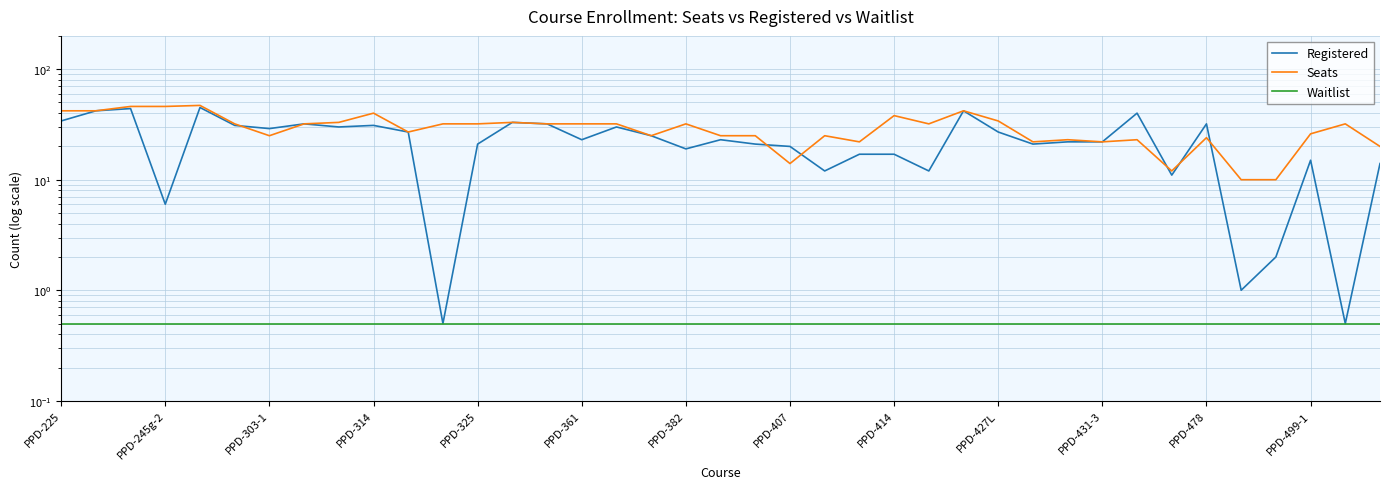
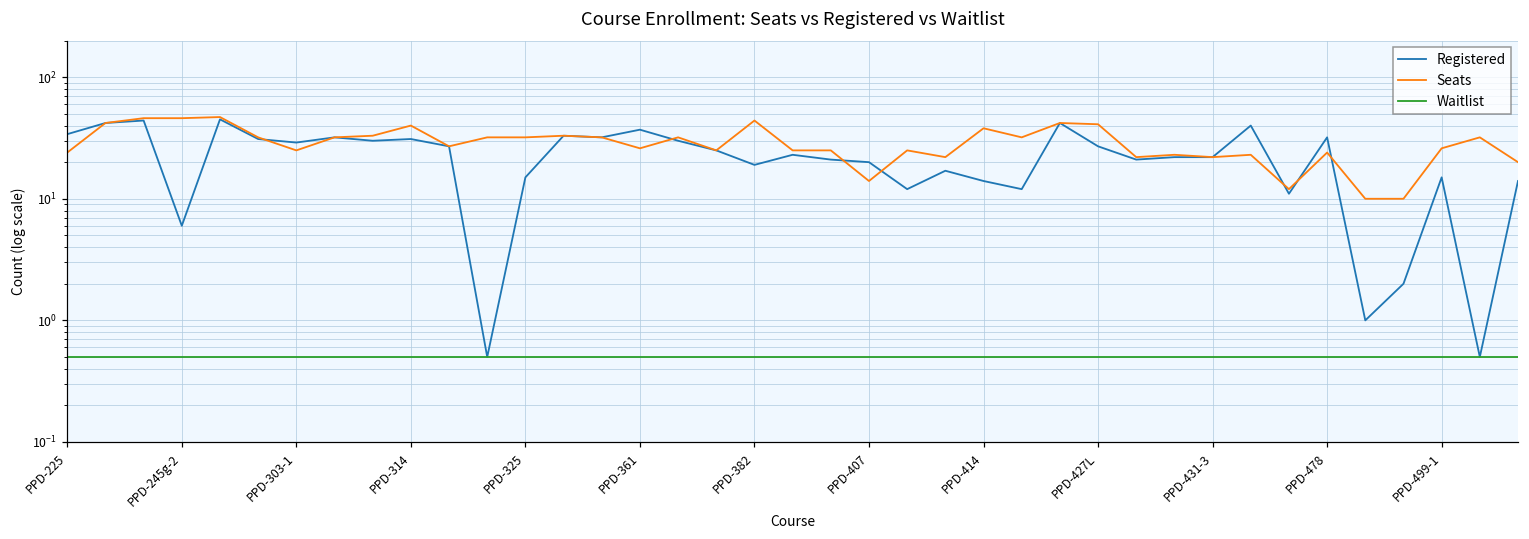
  {
    "Registered": {
      "PPD-225": 34,
      "PPD-245g-2": 6,
      "PPD-303-1": 29,
      "PPD-314": 31,
-     "PPD-325": 21,
-     "PPD-361": 23,
+     "PPD-325": 15,
+     "PPD-361": 37,
      "PPD-382": 19,
      "PPD-407": 20,
-     "PPD-414": 17,
+     "PPD-414": 14,
      "PPD-427L": 27,
      "PPD-478": 32,
      "PPD-499-1": 15
    },
    "Seats": {
-     "PPD-225": 42,
+     "PPD-225": 24,
      "PPD-245g-2": 46,
      "PPD-303-1": 25,
      "PPD-314": 40,
      "PPD-325": 32,
-     "PPD-361": 32,
-     "PPD-382": 32,
+     "PPD-361": 26,
+     "PPD-382": 44,
      "PPD-407": 14,
      "PPD-414": 38,
-     "PPD-427L": 34,
+     "PPD-427L": 41,
      "PPD-478": 24,
      "PPD-499-1": 26
    },
    "Waitlist": {
      "PPD-225": 0.5,
      "PPD-245g-2": 0.5,
      "PPD-303-1": 0.5,
      "PPD-314": 0.5,
      "PPD-325": 0.5,
      "PPD-361": 0.5,
      "PPD-382": 0.5,
      "PPD-407": 0.5,
      "PPD-414": 0.5,
      "PPD-427L": 0.5,
      "PPD-431-3": 0.5,
      "PPD-478": 0.5,
      "PPD-499-1": 0.5
    }
  }
